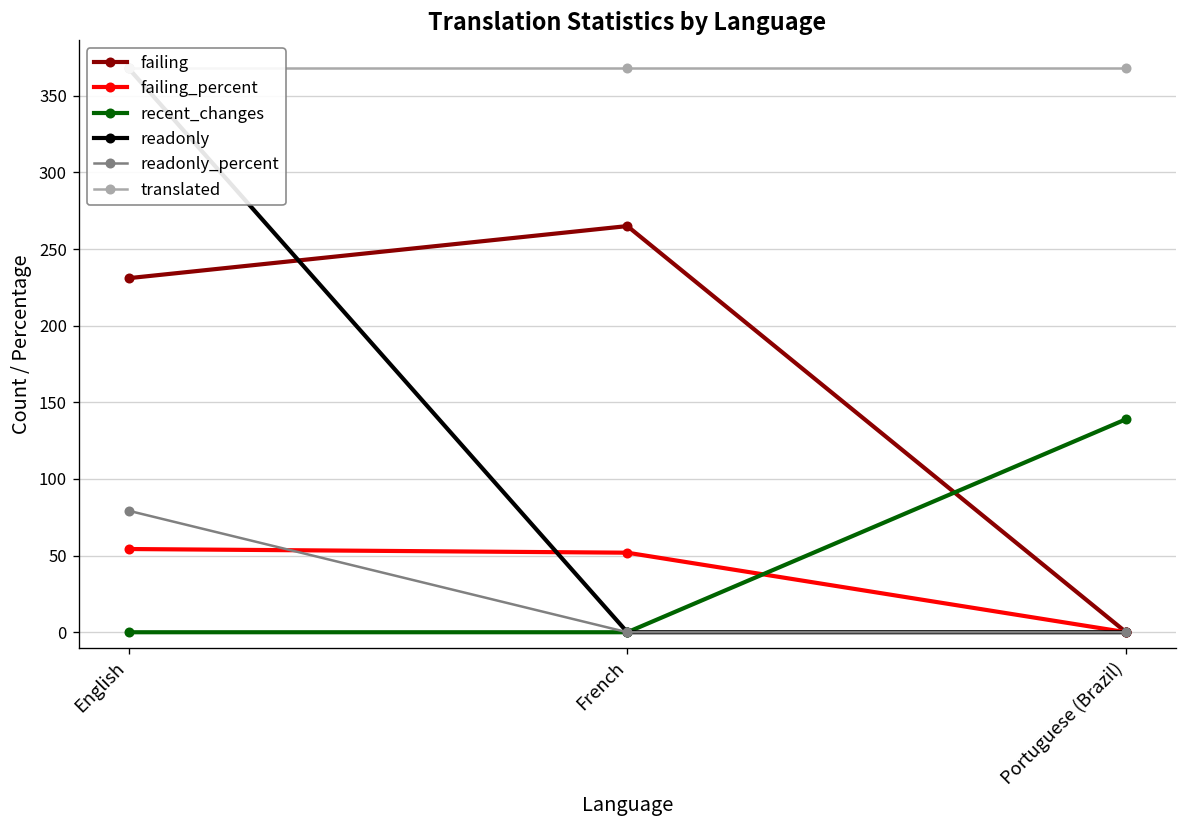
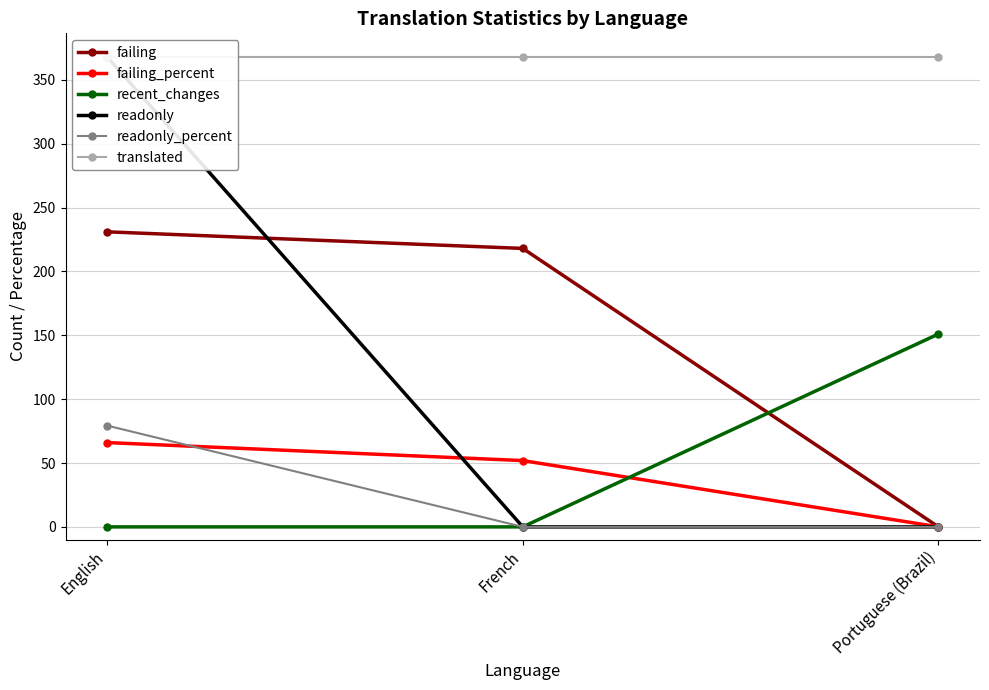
  {
    "failing": {
      "English": 231,
-     "French": 265
+     "French": 218
    },
    "failing_percent": {
-     "English": 54,
+     "English": 66,
      "French": 52
    },
    "recent_changes": {
      "English": 0,
-     "Portuguese (Brazil)": 139
+     "Portuguese (Brazil)": 151
    },
    "readonly_percent": {
      "English": 79
    },
    "translated": {
      "French": 368,
      "Portuguese (Brazil)": 368
    }
  }
